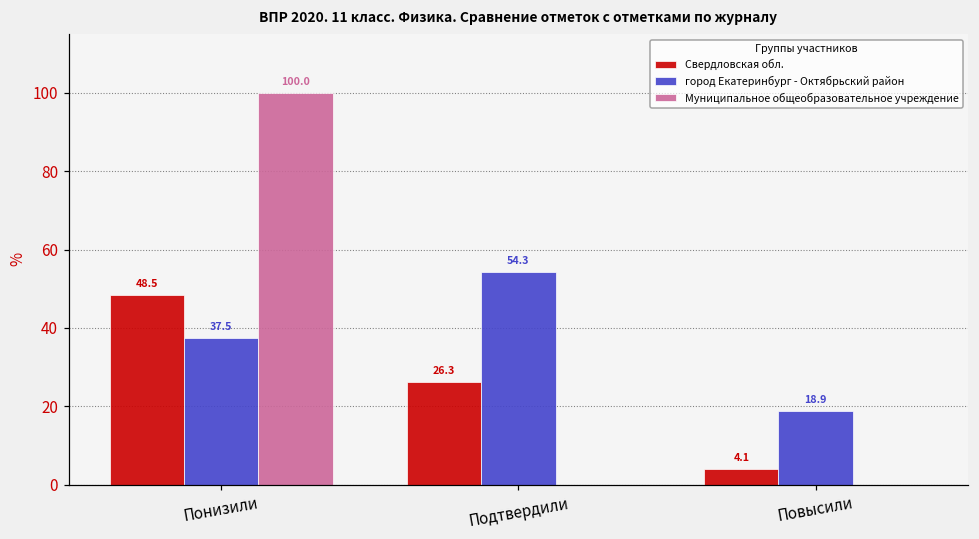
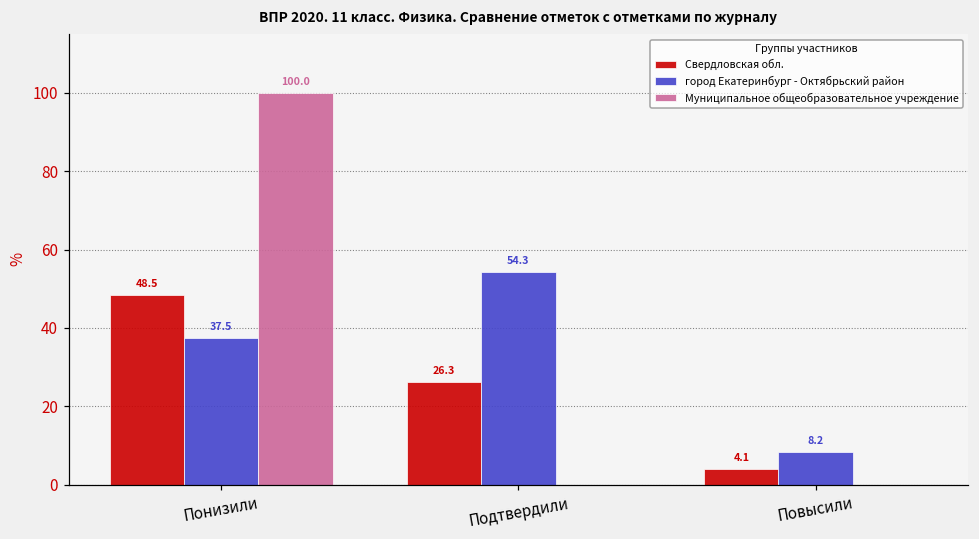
  {
    "Свердловская обл.": {
      "Понизили": 48.5,
      "Подтвердили": 26.3,
      "Повысили": 4.1
    },
    "город Екатеринбург - Октябрьский район": {
      "Понизили": 37.5,
      "Подтвердили": 54.3,
-     "Повысили": 18.9
+     "Повысили": 8.2
    },
    "Муниципальное общеобразовательное учреждение": {
      "Понизили": 100.0
    }
  }
